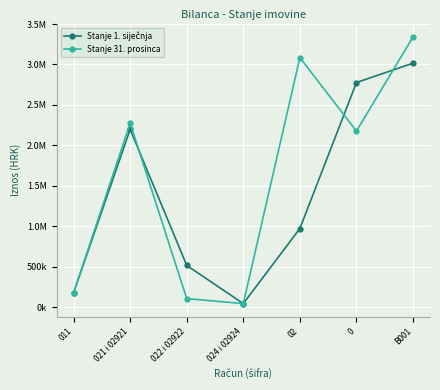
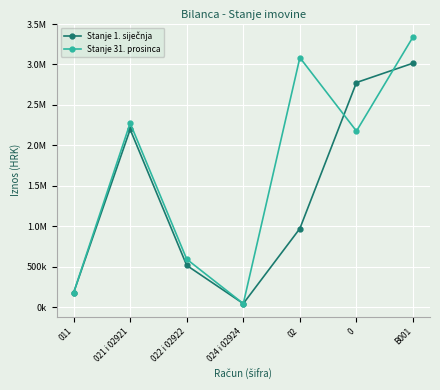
  {
    "Stanje 1. siječnja": {
      "021 i 02921": 2200000,
      "022 i 02922": 500000,
      "02": 1000000,
      "0": 2800000,
      "B001": 3000000
    },
    "Stanje 31. prosinca": {
      "021 i 02921": 2300000,
-     "022 i 02922": 100000,
+     "022 i 02922": 600000,
      "02": 3100000,
      "0": 2200000,
      "B001": 3300000
    }
  }
